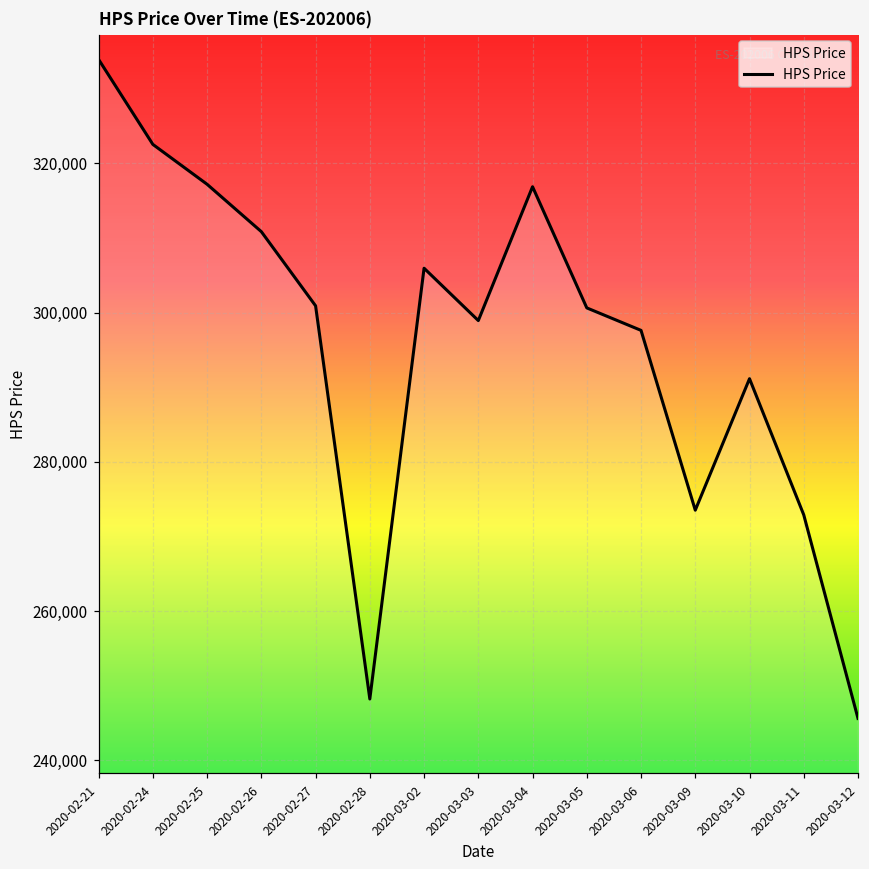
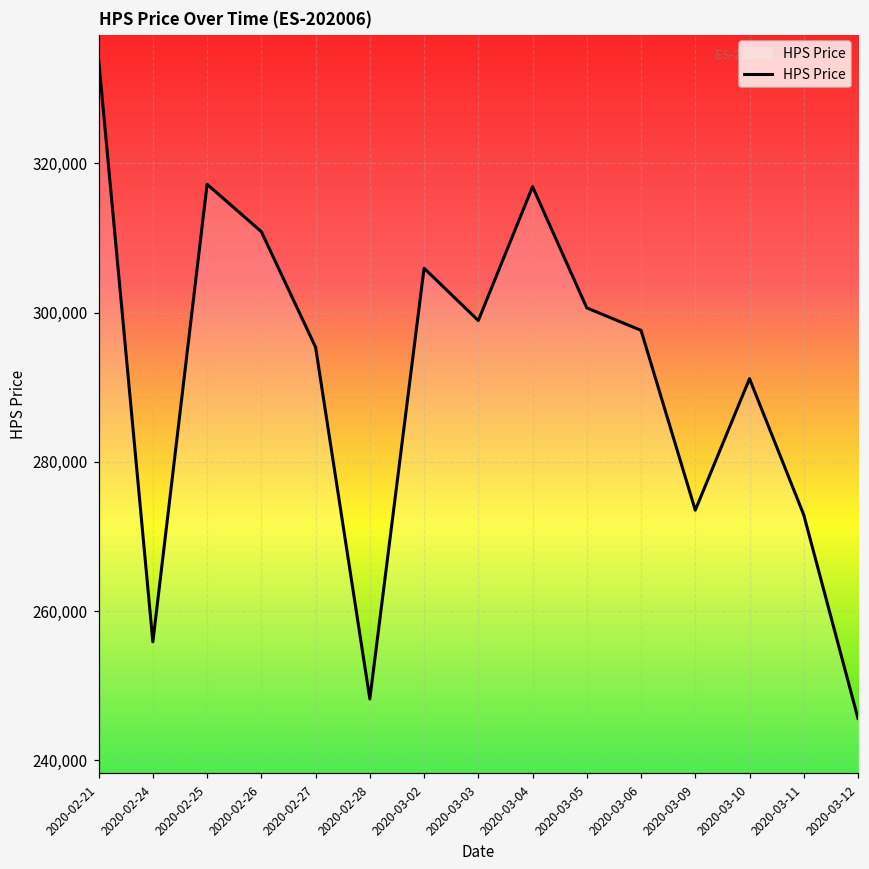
  {
    "2020-02-21": "334,000",
-   "2020-02-24": "323,000",
+   "2020-02-24": "256,000",
    "2020-02-25": "317,000",
    "2020-02-26": "311,000",
-   "2020-02-27": "301,000",
+   "2020-02-27": "295,000",
    "2020-02-28": "248,000",
    "2020-03-02": "306,000",
    "2020-03-03": "299,000",
    "2020-03-04": "317,000",
    "2020-03-05": "301,000",
    "2020-03-06": "298,000",
    "2020-03-09": "274,000",
    "2020-03-10": "291,000",
    "2020-03-11": "273,000",
    "2020-03-12": "246,000"
  }
